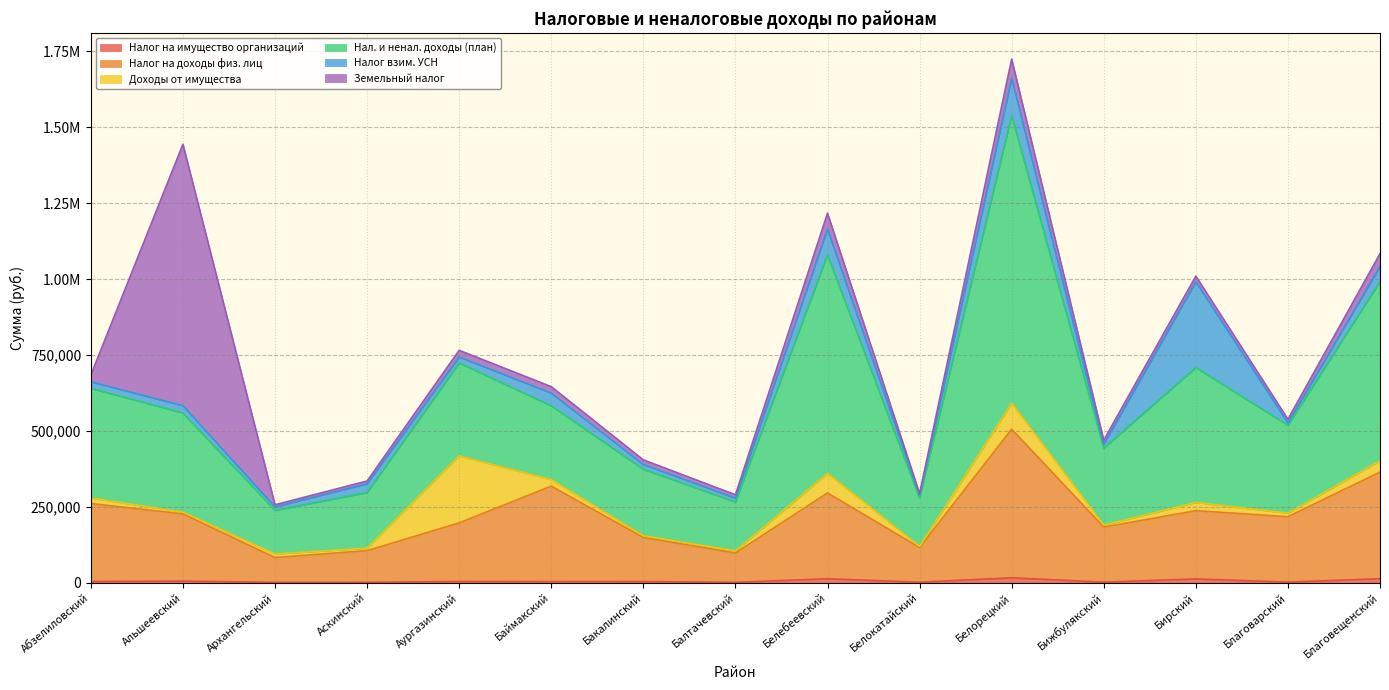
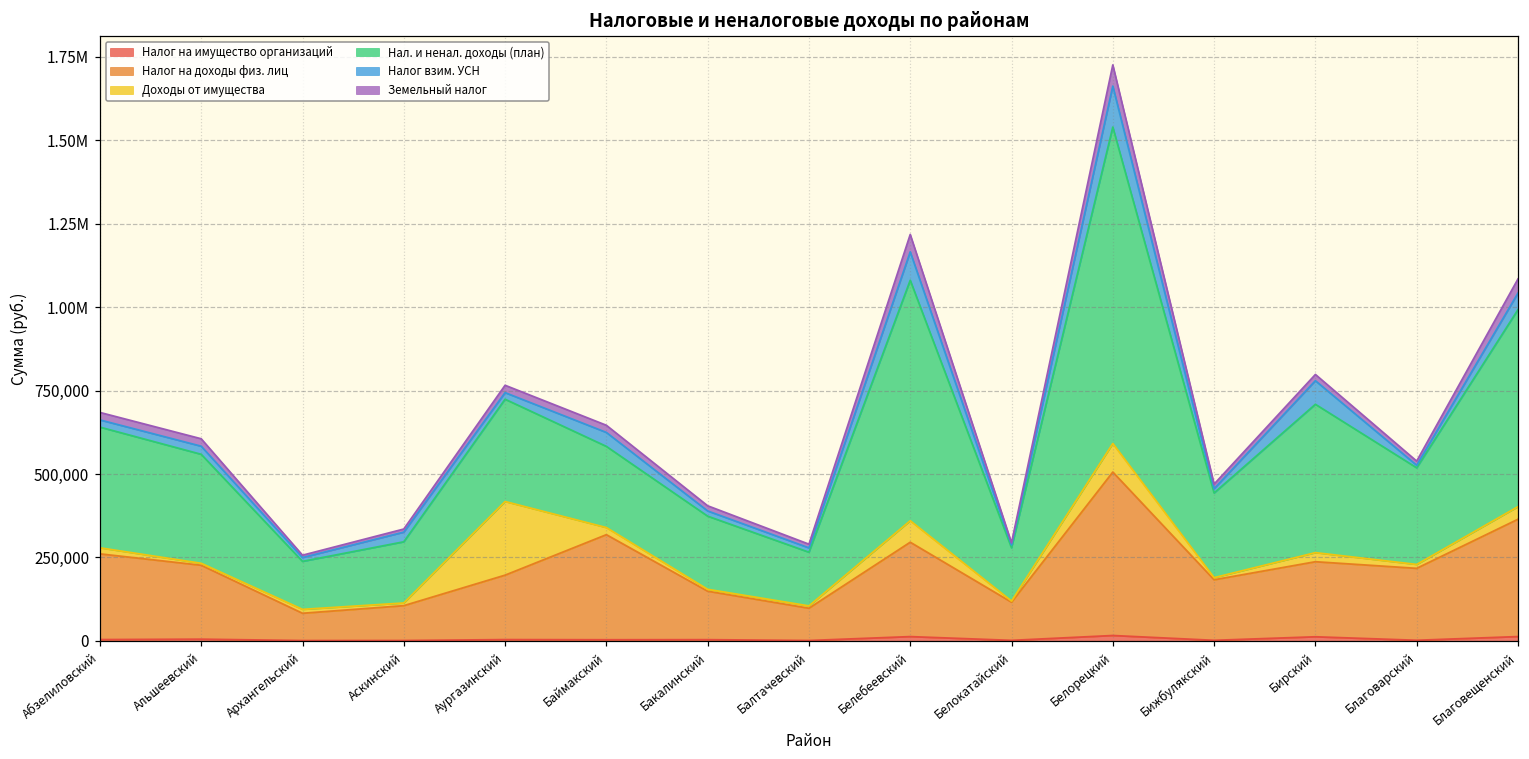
  {
    "Доходы от имущества": {
      "Абзелиловский": "20,000",
      "Архангельский": "10,000",
      "Аургазинский": "220,000",
      "Баймакский": "20,000",
      "Белебеевский": "60,000",
      "Белорецкий": "90,000",
      "Бирский": "30,000",
      "Благоварский": "10,000",
      "Благовещенский": "40,000"
    },
    "Нал. и ненал. доходы (план)": {
      "Абзелиловский": "360,000",
      "Альшеевский": "330,000",
      "Архангельский": "140,000",
      "Аскинский": "180,000",
      "Аургазинский": "310,000",
      "Баймакский": "240,000",
      "Бакалинский": "220,000",
      "Балтачевский": "160,000",
      "Белебеевский": "720,000",
      "Белокатайский": "160,000",
      "Белорецкий": "950,000",
      "Бижбулякский": "250,000",
      "Бирский": "440,000",
      "Благовещенский": "590,000"
    },
    "Налог взим. УСН": {
      "Абзелиловский": "20,000",
      "Альшеевский": "20,000",
      "Аскинский": "30,000",
      "Аургазинский": "20,000",
      "Баймакский": "40,000",
      "Бакалинский": "20,000",
      "Балтачевский": "10,000",
      "Белебеевский": "90,000",
      "Белорецкий": "120,000",
      "Бижбулякский": "10,000",
-     "Бирский": "280,000",
+     "Бирский": "70,000",
      "Благовещенский": "50,000"
    },
    "Земельный налог": {
      "Абзелиловский": "20,000",
-     "Альшеевский": "860,000",
+     "Альшеевский": "20,000",
      "Аскинский": "10,000",
      "Аургазинский": "20,000",
      "Баймакский": "20,000",
      "Бакалинский": "20,000",
      "Балтачевский": "10,000",
      "Белебеевский": "50,000",
      "Белорецкий": "60,000",
      "Бижбулякский": "10,000",
      "Бирский": "20,000",
      "Благоварский": "10,000",
      "Благовещенский": "40,000"
    }
  }
